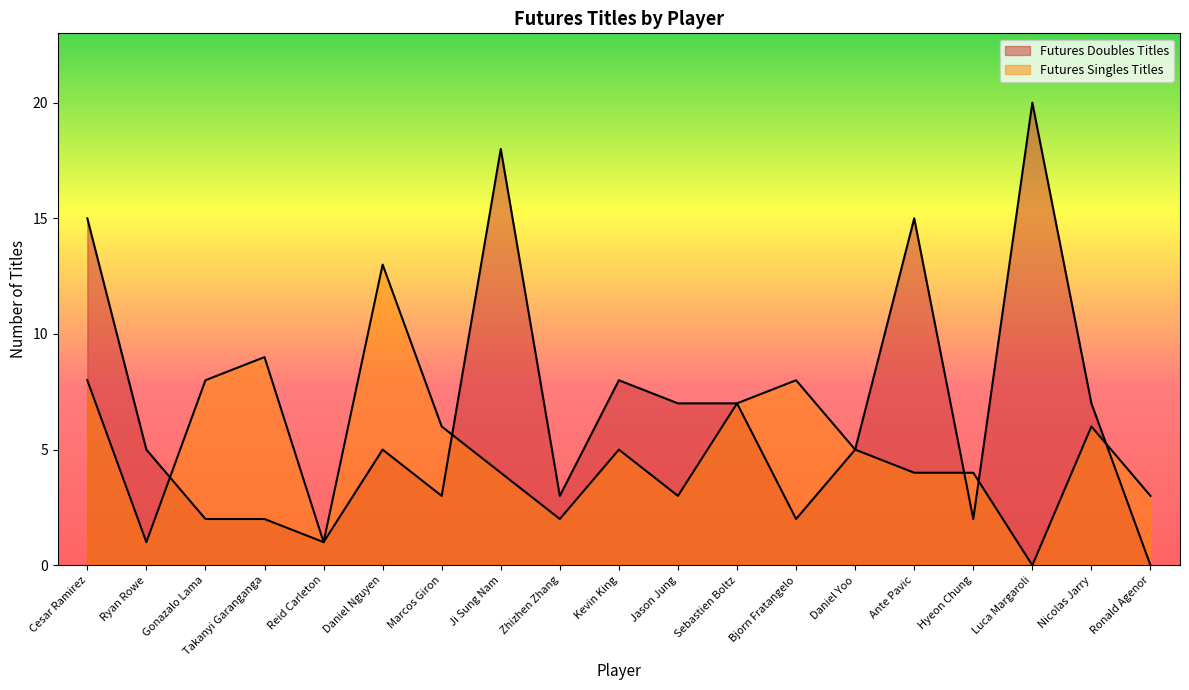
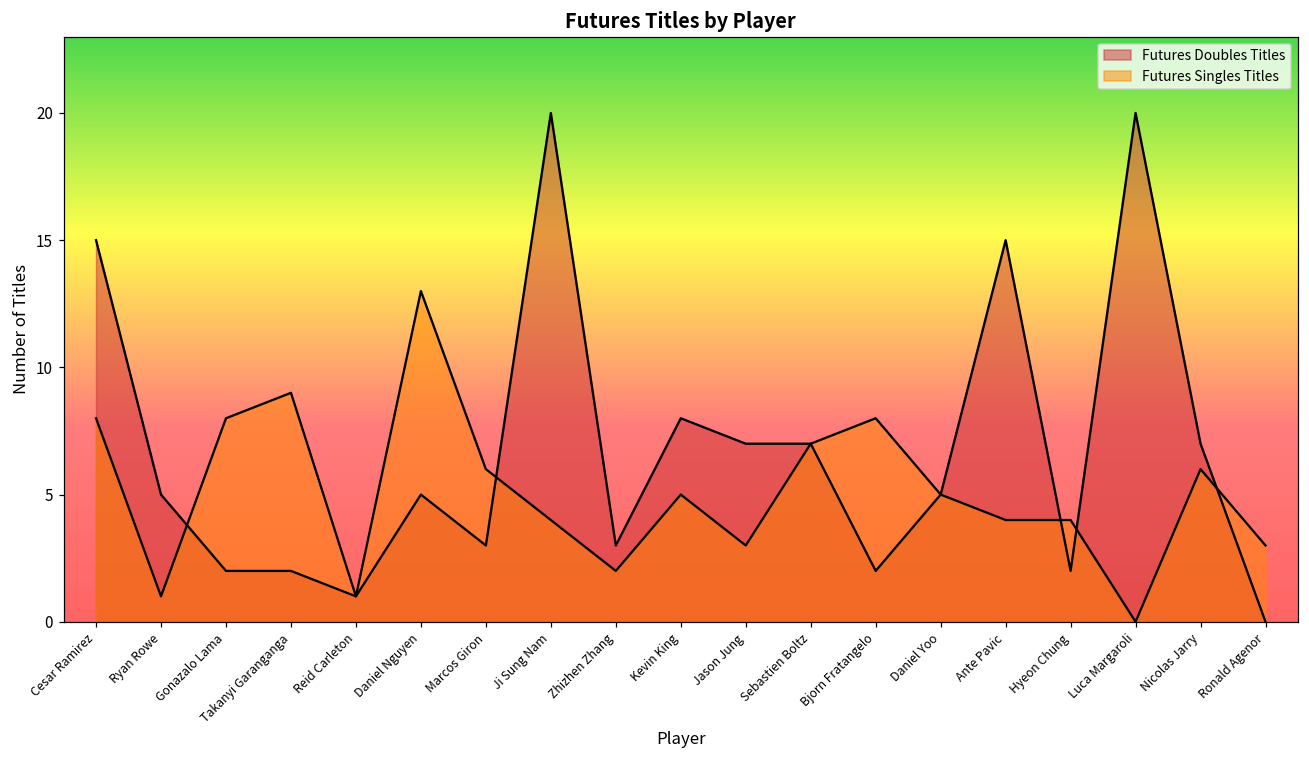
  {
    "Futures Doubles Titles": {
      "Cesar Ramirez": 15,
      "Ryan Rowe": 5,
      "Gonazalo Lama": 2,
      "Takanyi Garanganga": 2,
      "Daniel Nguyen": 5,
      "Marcos Giron": 3,
-     "Ji Sung Nam": 18,
+     "Ji Sung Nam": 20,
      "Zhizhen Zhang": 3,
      "Kevin King": 8,
      "Jason Jung": 7,
      "Bjorn Fratangelo": 2,
      "Ante Pavic": 15,
      "Hyeon Chung": 2,
      "Luca Margaroli": 20,
      "Nicolas Jarry": 7,
      "Ronald Agenor": 0
    },
    "Futures Singles Titles": {
      "Cesar Ramirez": 8,
      "Ryan Rowe": 1,
      "Gonazalo Lama": 8,
      "Takanyi Garanganga": 9,
      "Daniel Nguyen": 13,
      "Marcos Giron": 6,
      "Ji Sung Nam": 4,
      "Zhizhen Zhang": 2,
      "Kevin King": 5,
      "Jason Jung": 3,
      "Bjorn Fratangelo": 8,
      "Ante Pavic": 4,
      "Hyeon Chung": 4,
      "Luca Margaroli": 0,
      "Nicolas Jarry": 6,
      "Ronald Agenor": 3
    }
  }
